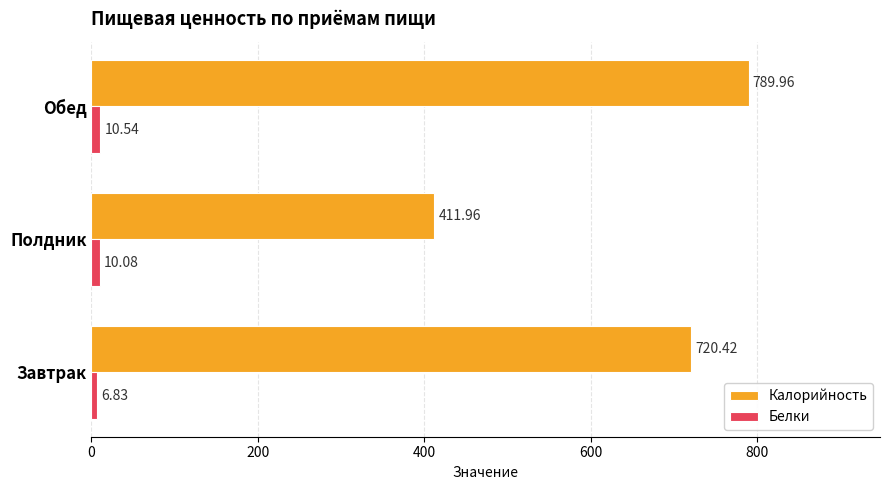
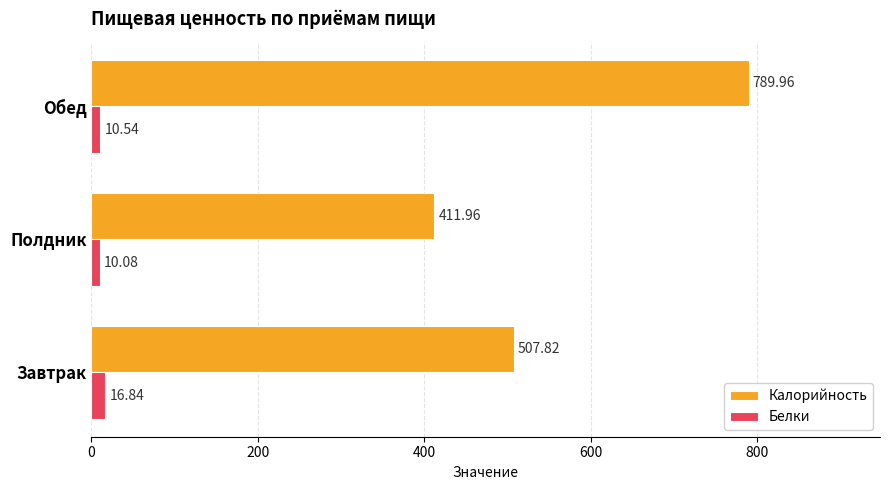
  {
    "Калорийность": {
      "Обед": 789.96,
      "Полдник": 411.96,
-     "Завтрак": 720.42
+     "Завтрак": 507.82
    },
    "Белки": {
      "Обед": 10.54,
      "Полдник": 10.08,
-     "Завтрак": 6.83
+     "Завтрак": 16.84
    }
  }
